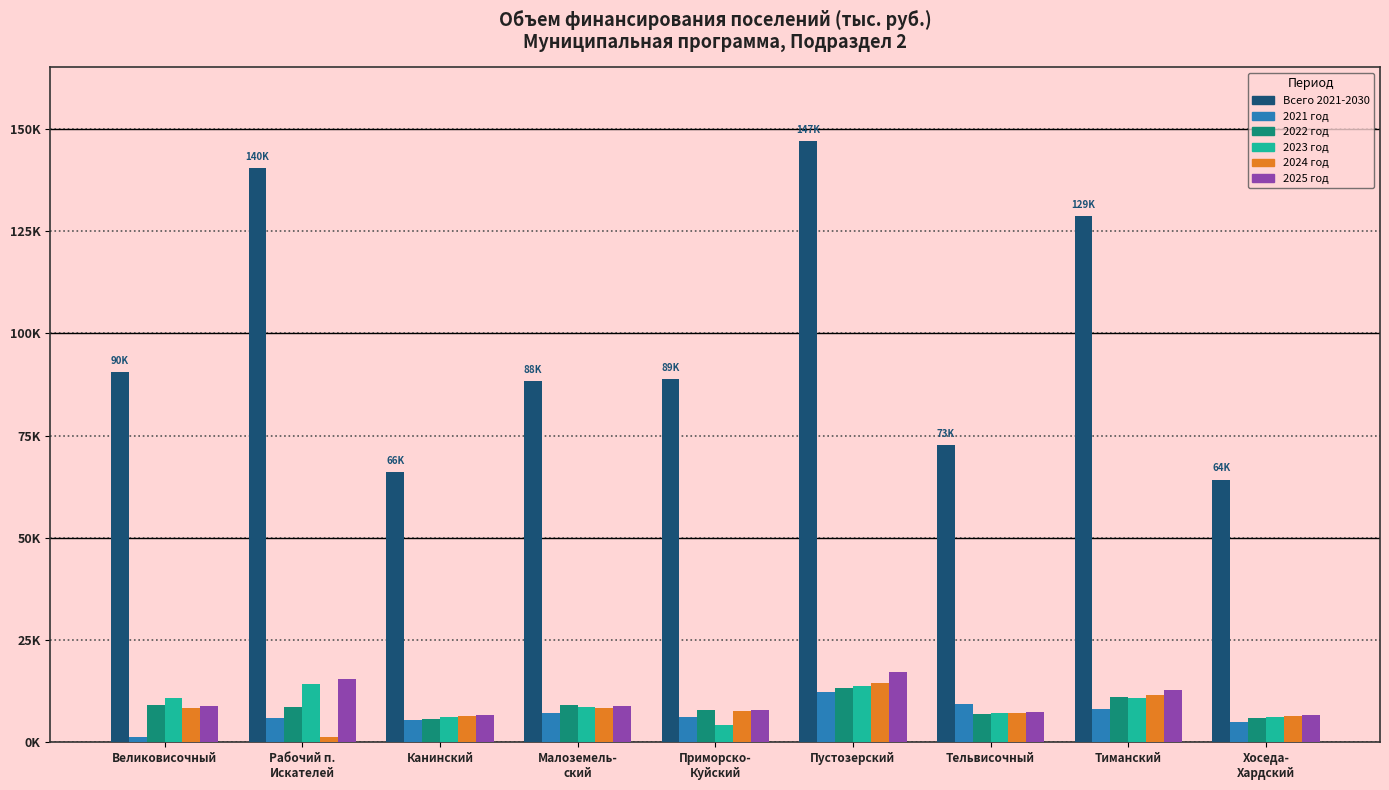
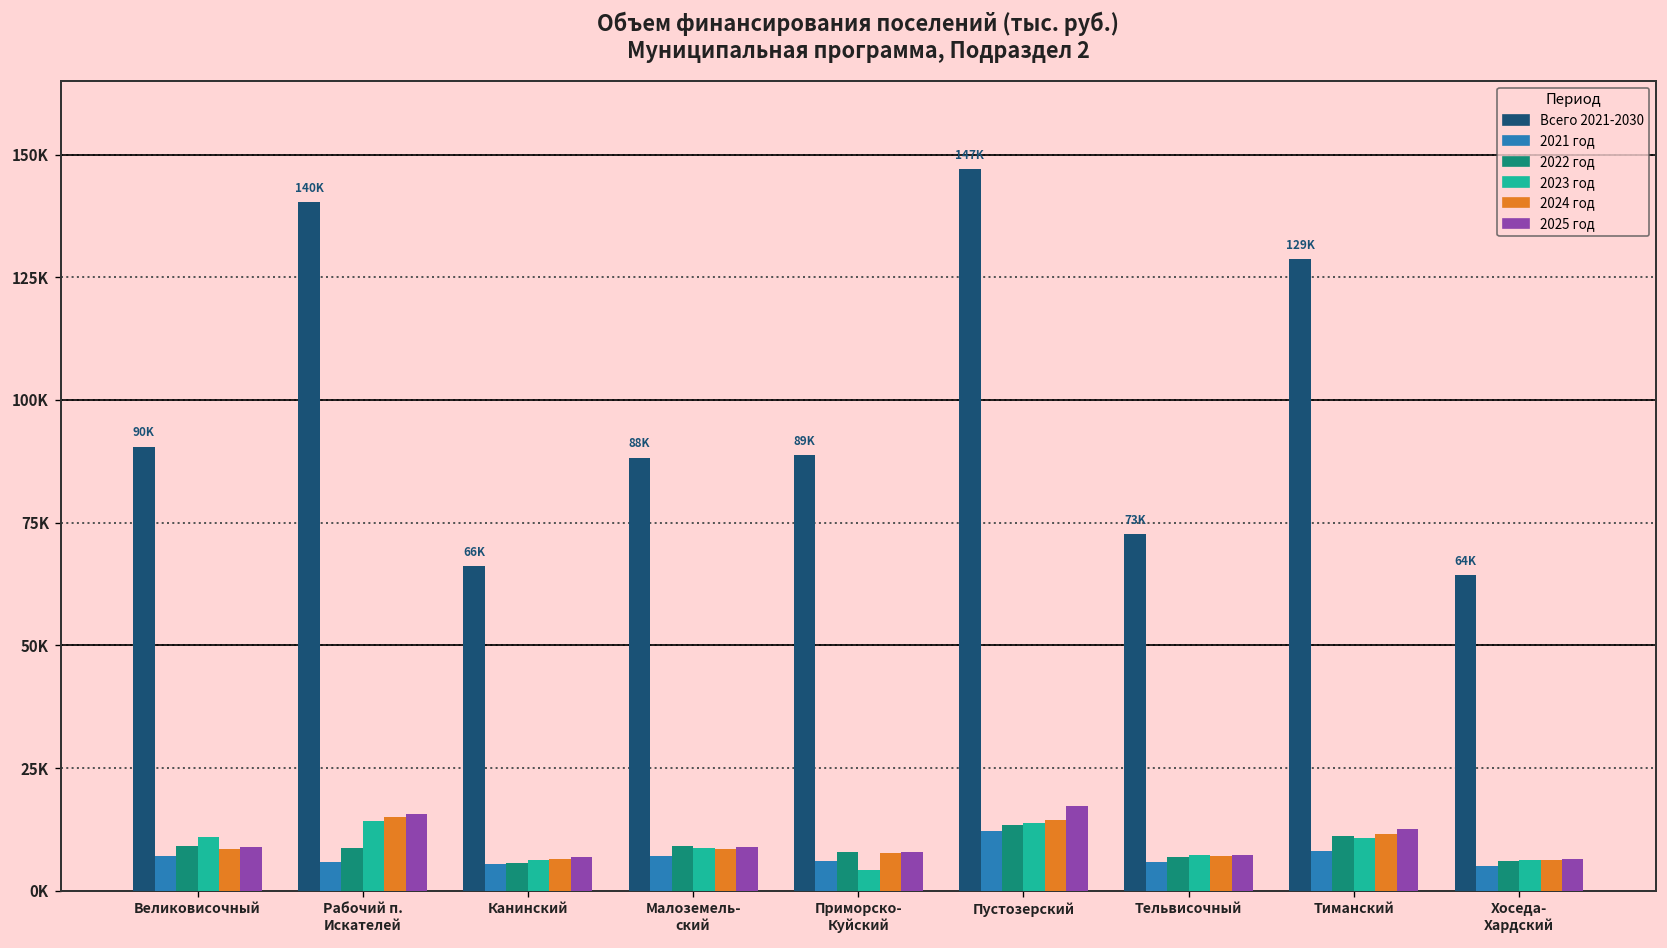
  {
    "Всего 2021-2030": {
      "Великовисочный": "90K",
      "Рабочий п. Искателей": "140K",
      "Канинский": "66K",
      "Малоземель- ский": "88K",
      "Приморско- Куйский": "89K",
      "Пустозерский": "147K",
      "Тельвисочный": "73K",
      "Тиманский": "129K",
      "Хоседа- Хардский": "64K"
    },
    "2021 год": {
-     "Великовисочный": "1000",
+     "Великовисочный": "7000",
      "Рабочий п. Искателей": "6000",
      "Канинский": "6000",
      "Малоземель- ский": "7000",
      "Приморско- Куйский": "6000",
      "Пустозерский": "12000",
-     "Тельвисочный": "9000",
+     "Тельвисочный": "6000",
      "Тиманский": "8000",
      "Хоседа- Хардский": "5000"
    },
    "2024 год": {
      "Великовисочный": "8000",
-     "Рабочий п. Искателей": "1000",
+     "Рабочий п. Искателей": "15000",
      "Канинский": "7000",
      "Малоземель- ский": "8000",
      "Приморско- Куйский": "8000",
      "Пустозерский": "14000",
      "Тельвисочный": "7000",
      "Тиманский": "12000",
      "Хоседа- Хардский": "6000"
    },
    "2025 год": {
      "Великовисочный": "9000",
      "Рабочий п. Искателей": "16000",
      "Канинский": "7000",
      "Малоземель- ский": "9000",
      "Приморско- Куйский": "8000",
      "Пустозерский": "17000",
      "Тельвисочный": "7000",
      "Тиманский": "13000",
      "Хоседа- Хардский": "7000"
    }
  }
